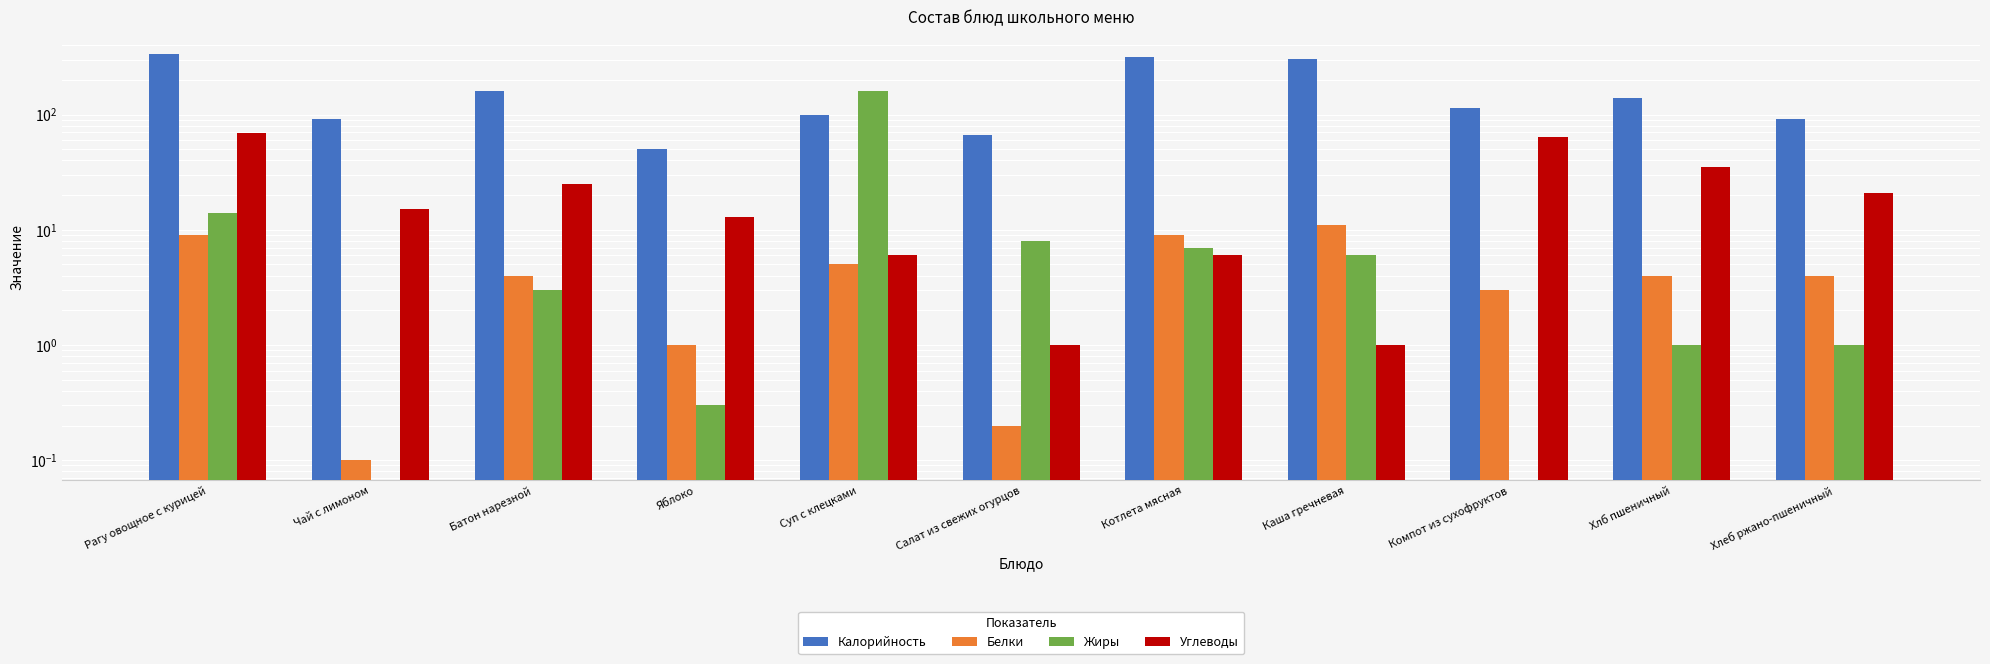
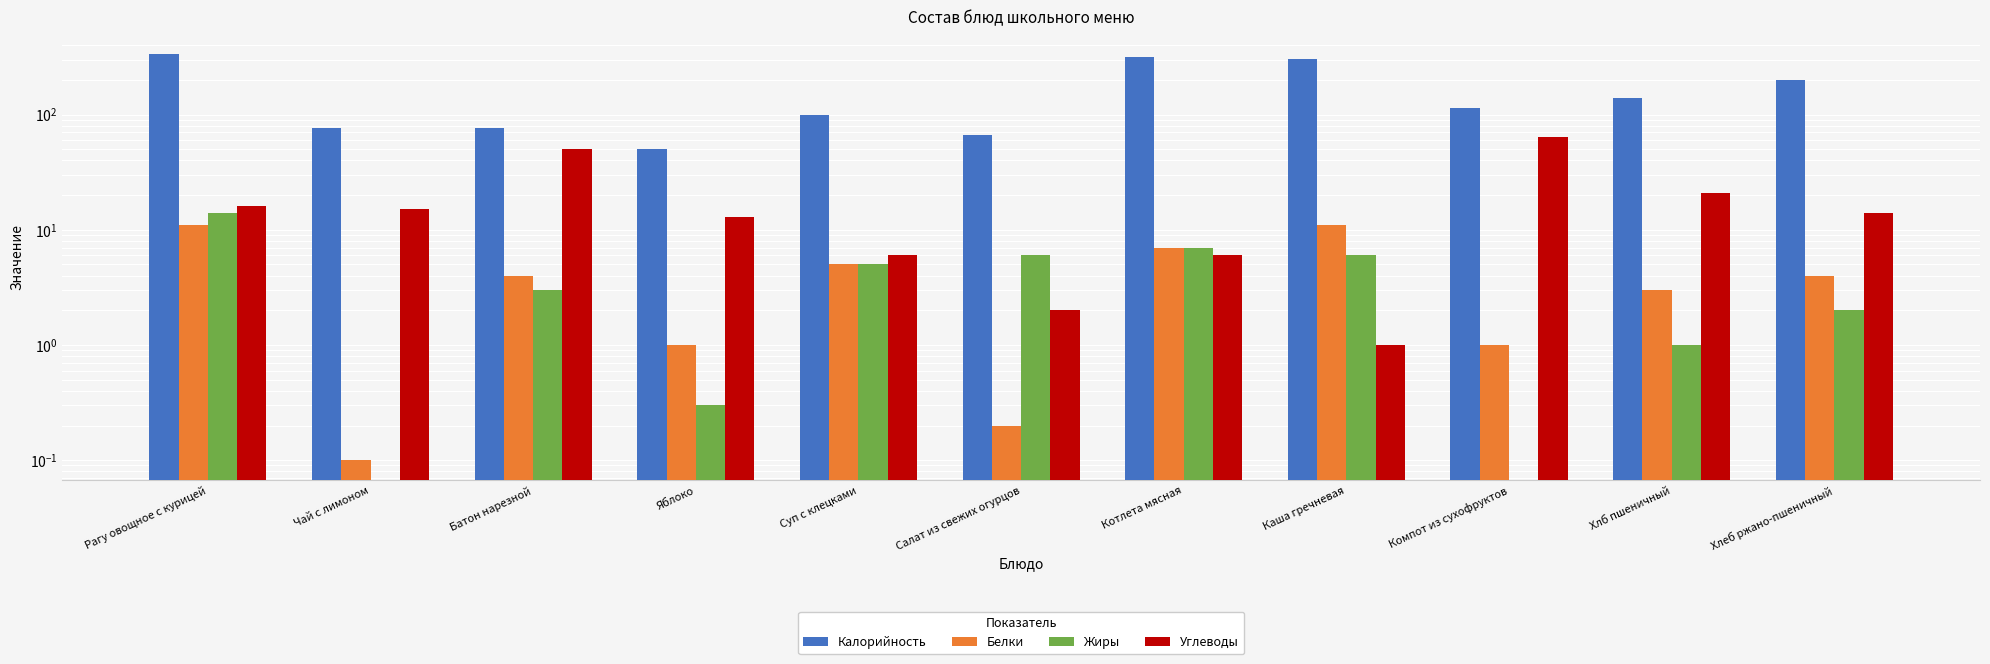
  {
    "Калорийность": {
      "Рагу овощное с курицей": 330,
-     "Чай с лимоном": 90,
-     "Батон нарезной": 160,
+     "Чай с лимоном": 80,
+     "Батон нарезной": 80,
      "Яблоко": 50,
      "Суп с клецками": 100,
      "Салат из свежих огурцов": 70,
      "Котлета мясная": 320,
      "Каша гречневая": 300,
      "Компот из сухофруктов": 110,
      "Хлб пшеничный": 140,
-     "Хлеб ржано-пшеничный": 90
+     "Хлеб ржано-пшеничный": 200
    },
    "Белки": {
-     "Рагу овощное с курицей": 9,
+     "Рагу овощное с курицей": 11,
      "Чай с лимоном": 0.10,
      "Батон нарезной": 4,
      "Яблоко": 1,
      "Суп с клецками": 5,
      "Салат из свежих огурцов": 0.20,
-     "Котлета мясная": 9,
+     "Котлета мясная": 7,
      "Каша гречневая": 11,
-     "Компот из сухофруктов": 3,
-     "Хлб пшеничный": 4,
+     "Компот из сухофруктов": 1,
+     "Хлб пшеничный": 3,
      "Хлеб ржано-пшеничный": 4
    },
    "Жиры": {
      "Рагу овощное с курицей": 14,
      "Батон нарезной": 3,
      "Яблоко": 0.30,
-     "Суп с клецками": 160,
-     "Салат из свежих огурцов": 8,
+     "Суп с клецками": 5,
+     "Салат из свежих огурцов": 6,
      "Котлета мясная": 7,
      "Каша гречневая": 6,
      "Хлб пшеничный": 1,
-     "Хлеб ржано-пшеничный": 1
+     "Хлеб ржано-пшеничный": 2
    },
    "Углеводы": {
-     "Рагу овощное с курицей": 70,
+     "Рагу овощное с курицей": 16,
      "Чай с лимоном": 15,
-     "Батон нарезной": 25,
+     "Батон нарезной": 50,
      "Яблоко": 13,
      "Суп с клецками": 6,
-     "Салат из свежих огурцов": 1,
+     "Салат из свежих огурцов": 2,
      "Котлета мясная": 6,
      "Каша гречневая": 1,
      "Компот из сухофруктов": 60,
-     "Хлб пшеничный": 35,
-     "Хлеб ржано-пшеничный": 21
+     "Хлб пшеничный": 21,
+     "Хлеб ржано-пшеничный": 14
    }
  }
